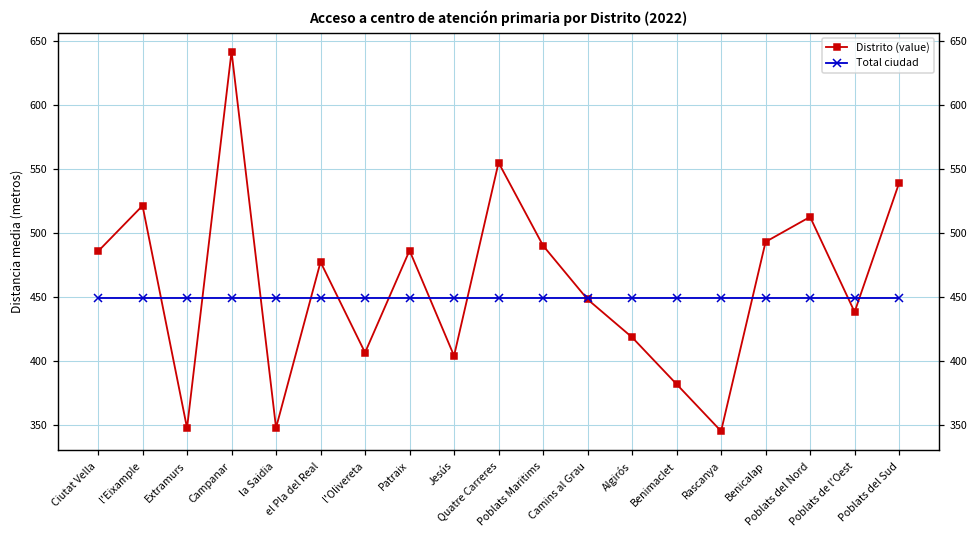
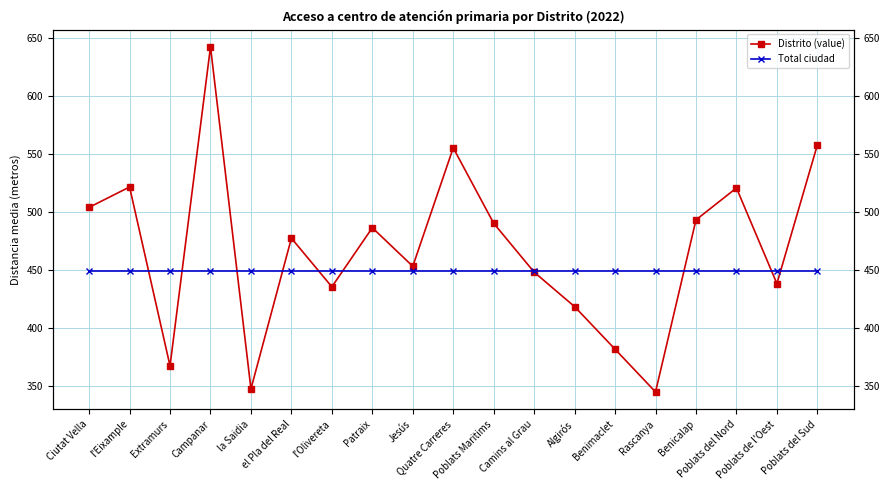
  {
    "Distrito (value)": {
-     "Ciutat Vella": 486,
+     "Ciutat Vella": 504,
      "l'Eixample": 521,
-     "Extramurs": 347,
+     "Extramurs": 367,
      "Campanar": 642,
      "la Saidia": 347,
      "el Pla del Real": 477,
-     "l'Olivereta": 406,
+     "l'Olivereta": 435,
      "Patraix": 486,
-     "Jesús": 404,
+     "Jesús": 453,
      "Quatre Carreres": 555,
      "Poblats Maritims": 490,
      "Algirós": 418,
      "Benimaclet": 382,
      "Rascanya": 345,
      "Benicalap": 493,
-     "Poblats del Nord": 513,
+     "Poblats del Nord": 521,
      "Poblats de l'Oest": 438,
-     "Poblats del Sud": 539
+     "Poblats del Sud": 558
    },
    "Total ciudad": {
      "Ciutat Vella": 449,
      "l'Eixample": 449,
      "Extramurs": 449,
      "Campanar": 449,
      "la Saidia": 449,
      "el Pla del Real": 449,
      "l'Olivereta": 449,
      "Patraix": 449,
      "Jesús": 449,
      "Quatre Carreres": 449,
      "Poblats Maritims": 449,
      "Algirós": 449,
      "Benimaclet": 449,
      "Rascanya": 449,
      "Benicalap": 449,
      "Poblats del Nord": 449,
      "Poblats de l'Oest": 449,
      "Poblats del Sud": 449
    }
  }
